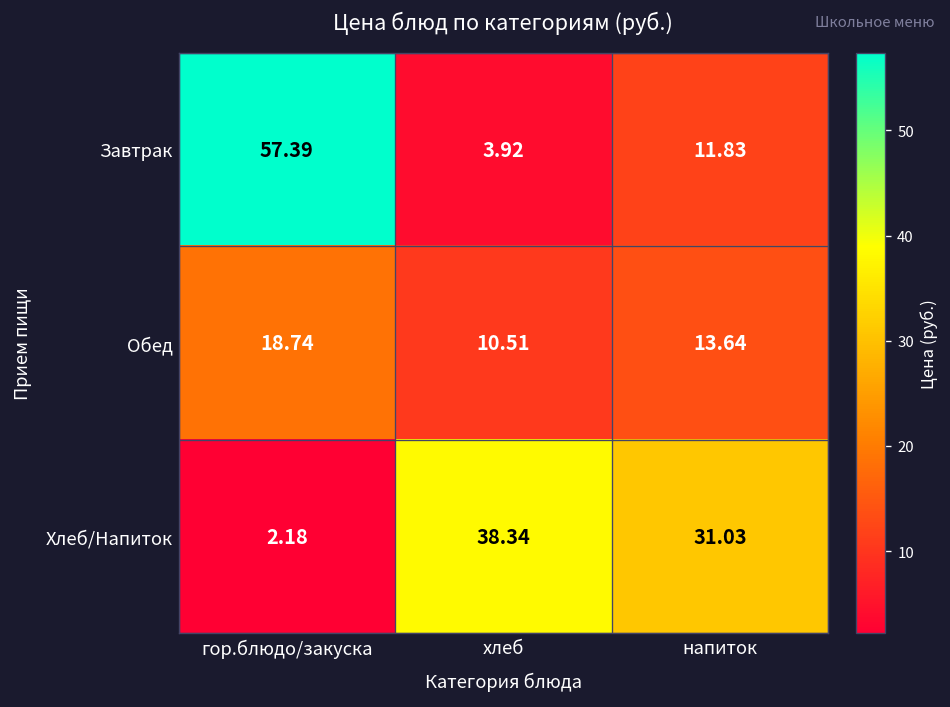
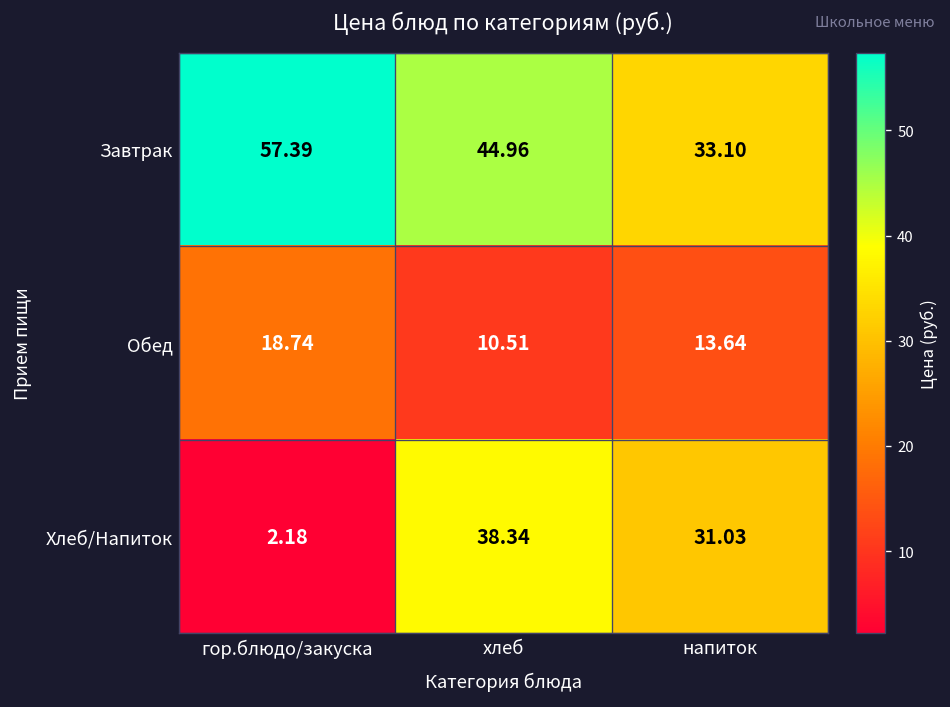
  {
    "Завтрак": {
      "гор.блюдо/закуска": 57.39,
-     "хлеб": 3.92,
-     "напиток": 11.83
+     "хлеб": 44.96,
+     "напиток": 33.10
    },
    "Обед": {
      "гор.блюдо/закуска": 18.74,
      "хлеб": 10.51,
      "напиток": 13.64
    },
    "Хлеб/Напиток": {
      "гор.блюдо/закуска": 2.18,
      "хлеб": 38.34,
      "напиток": 31.03
    }
  }
